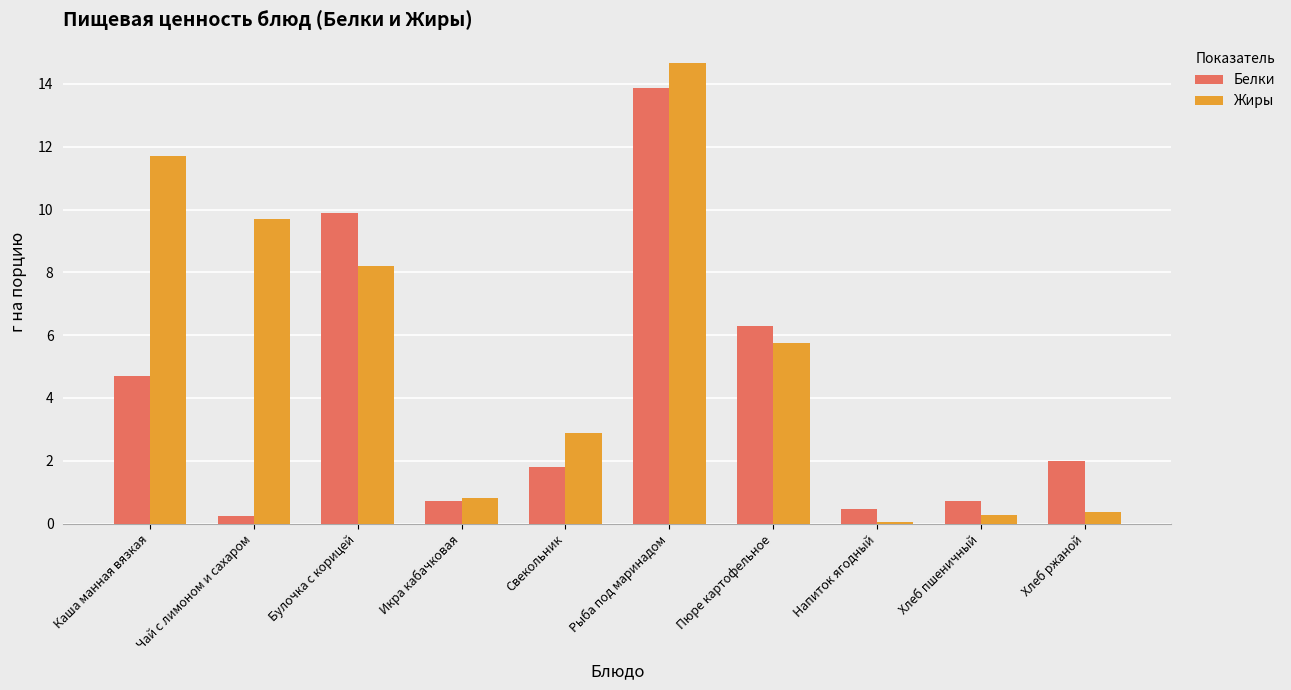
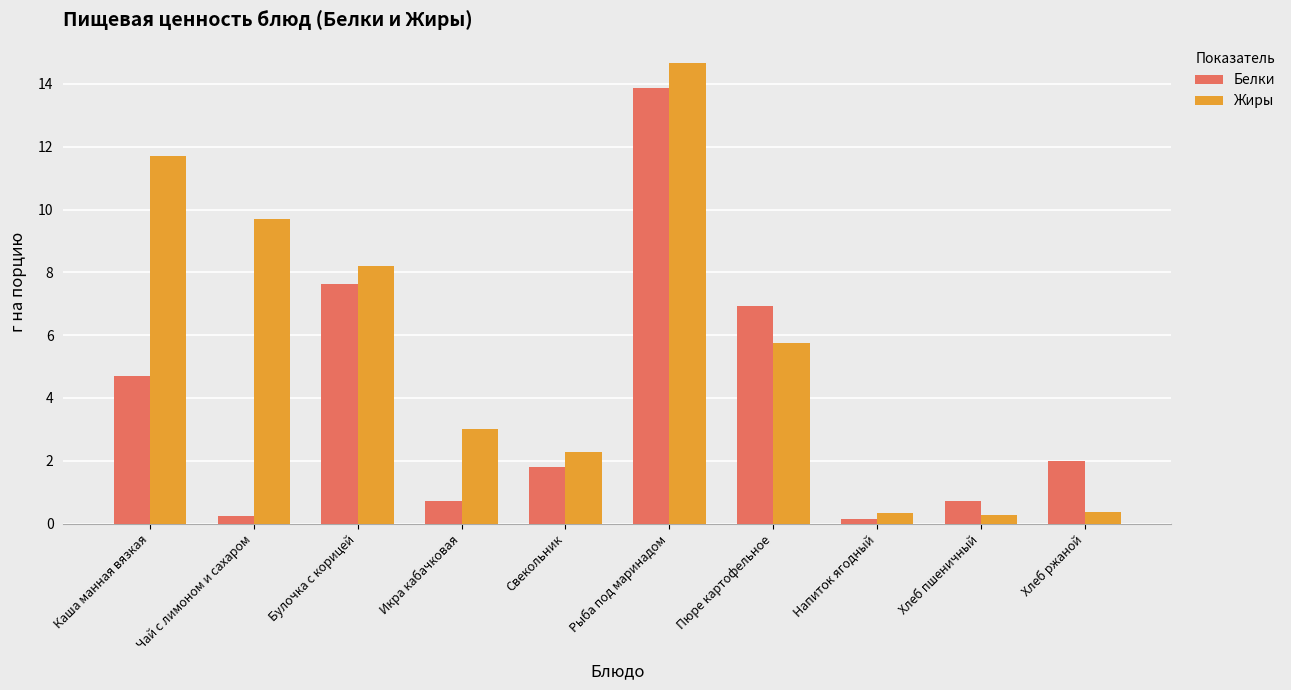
  {
    "Белки": {
      "Каша манная вязкая": 4.7,
      "Чай с лимоном и сахаром": 0.2,
-     "Булочка с корицей": 9.9,
+     "Булочка с корицей": 7.6,
      "Икра кабачковая": 0.7,
      "Свекольник": 1.8,
      "Рыба под маринадом": 13.9,
-     "Пюре картофельное": 6.3,
-     "Напиток ягодный": 0.5,
+     "Пюре картофельное": 6.9,
+     "Напиток ягодный": 0.1,
      "Хлеб пшеничный": 0.7,
      "Хлеб ржаной": 2.0
    },
    "Жиры": {
      "Каша манная вязкая": 11.7,
      "Чай с лимоном и сахаром": 9.7,
      "Булочка с корицей": 8.2,
-     "Икра кабачковая": 0.8,
-     "Свекольник": 2.9,
+     "Икра кабачковая": 3.0,
+     "Свекольник": 2.3,
      "Рыба под маринадом": 14.7,
      "Пюре картофельное": 5.8,
-     "Напиток ягодный": 0.1,
+     "Напиток ягодный": 0.4,
      "Хлеб пшеничный": 0.3,
      "Хлеб ржаной": 0.4
    }
  }
